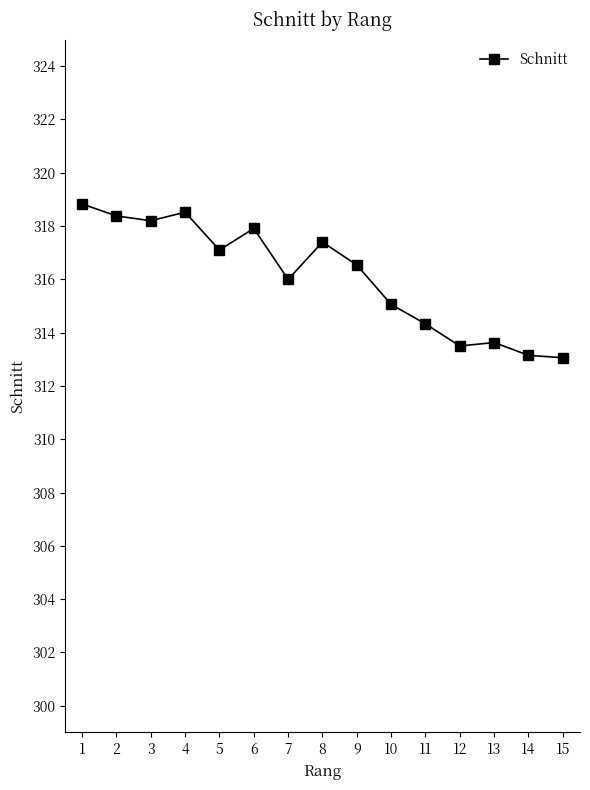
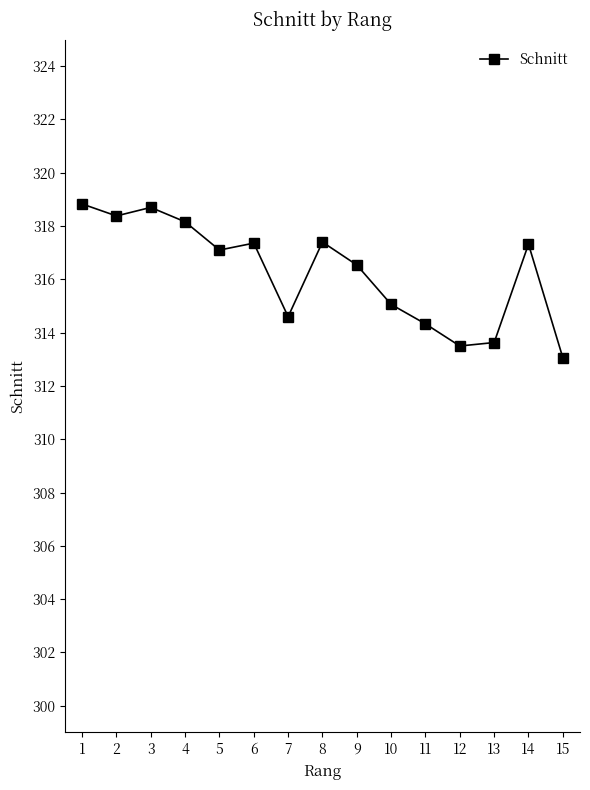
  {
    "1": 318.8,
    "2": 318.4,
-   "3": 318.2,
-   "4": 318.5,
+   "3": 318.7,
+   "4": 318.2,
    "5": 317.1,
-   "6": 317.9,
-   "7": 316.0,
+   "6": 317.4,
+   "7": 314.6,
    "8": 317.4,
    "9": 316.5,
    "10": 315.1,
    "11": 314.3,
    "12": 313.5,
    "13": 313.6,
-   "14": 313.2,
+   "14": 317.3,
    "15": 313.1
  }
